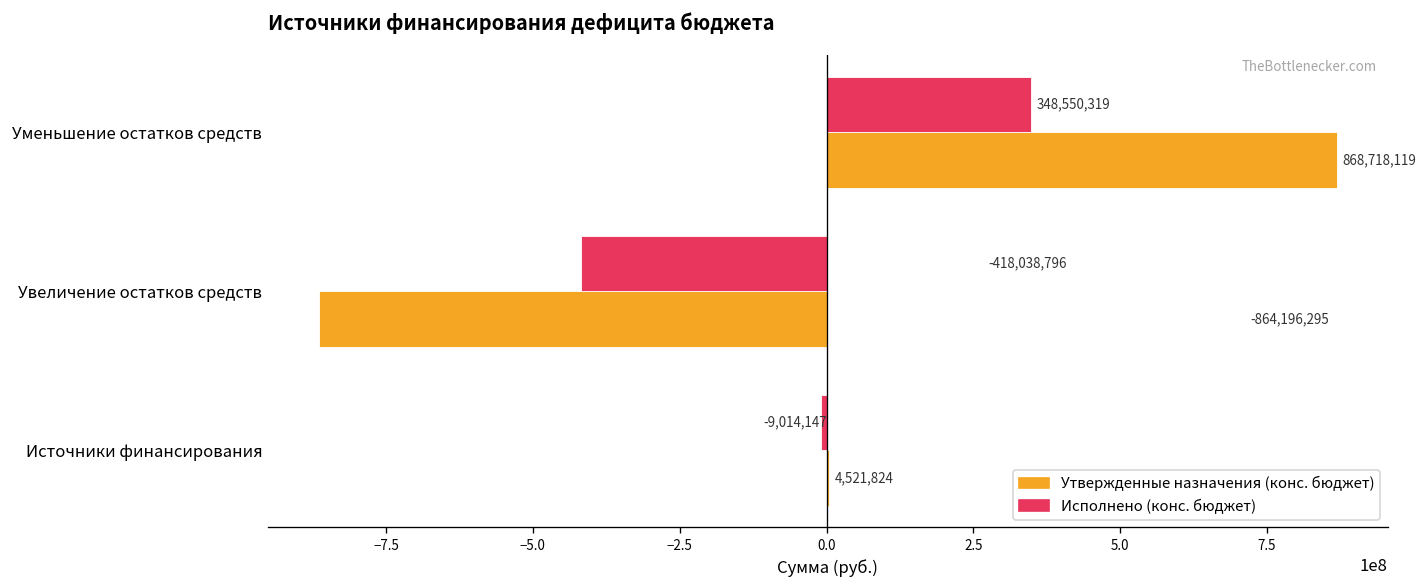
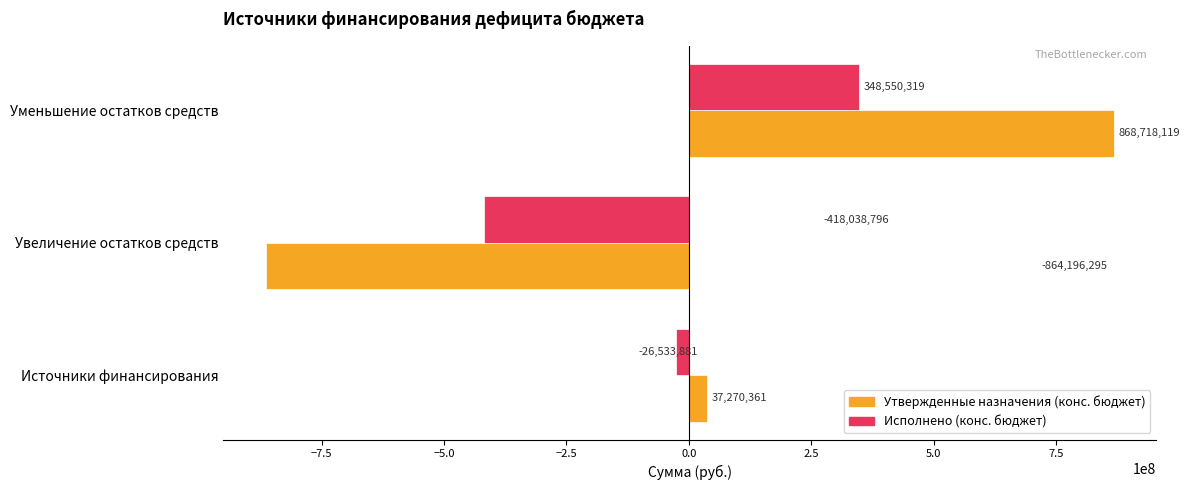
  {
    "Утвержденные назначения (конс. бюджет)": {
      "Уменьшение остатков средств": "868,718,119",
-     "Источники финансирования": "4,521,824"
+     "Источники финансирования": "37,270,361"
    },
    "Исполнено (конс. бюджет)": {
      "Уменьшение остатков средств": "348,550,319",
-     "Источники финансирования": "-9,014,147"
+     "Источники финансирования": "-26,533,881"
    }
  }
